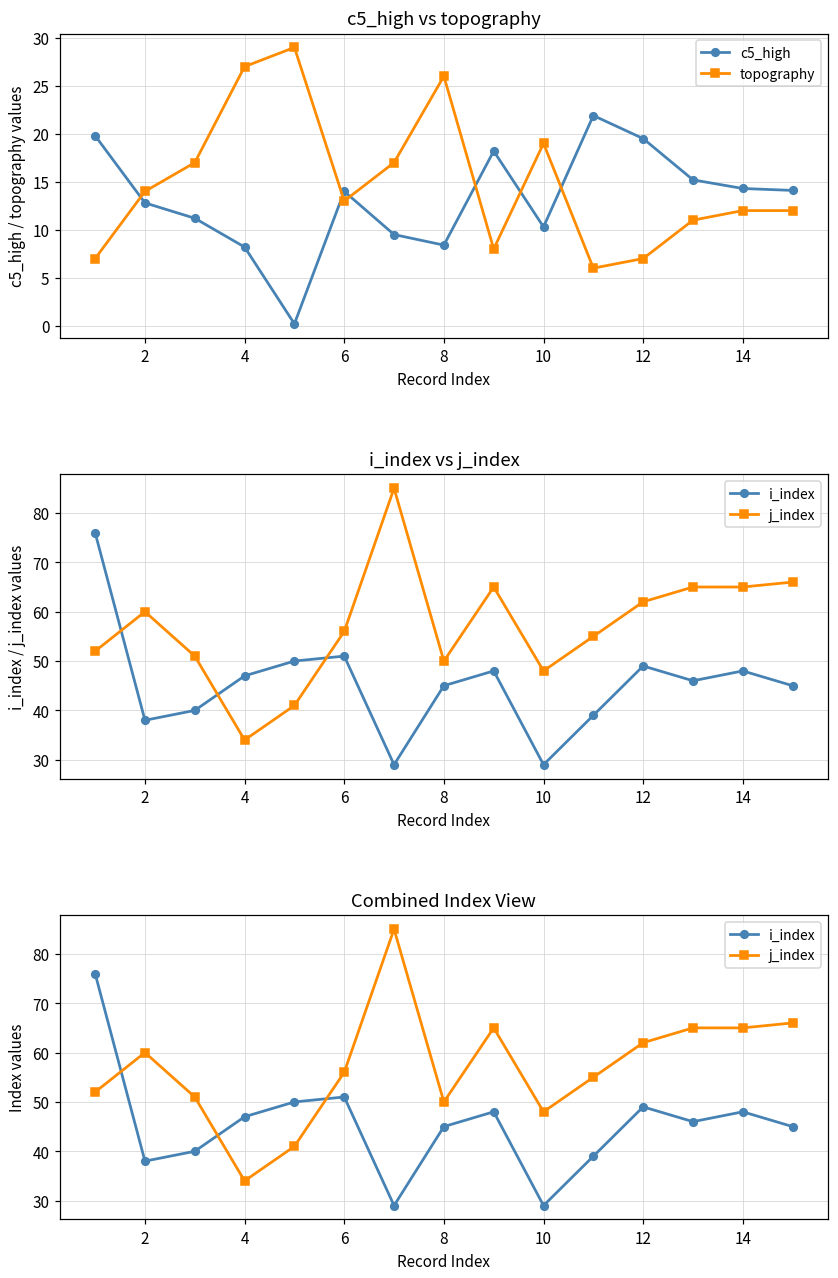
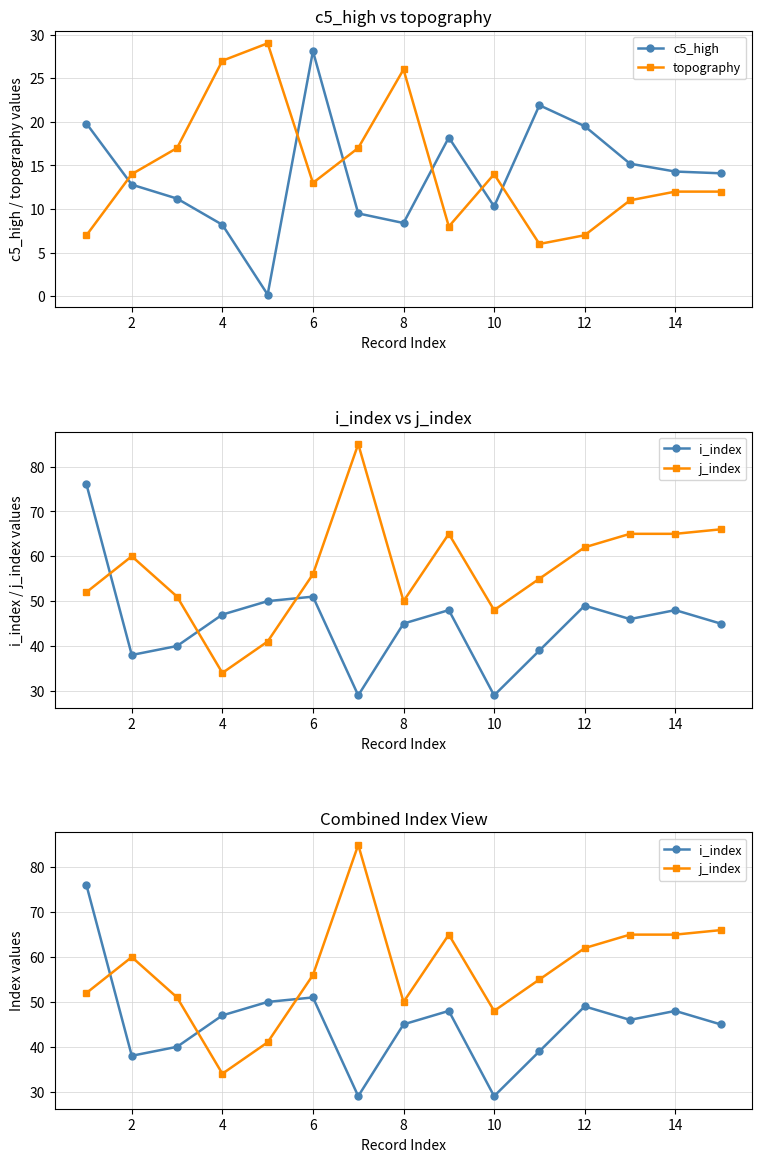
  {
    "c5_high vs topography": {
      "c5_high": {
        "2": 13,
        "4": 8,
-       "6": 14,
+       "6": 28,
        "8": 8,
        "10": 10,
        "12": 20,
        "14": 14
      },
      "topography": {
        "2": 14,
        "4": 27,
        "6": 13,
        "8": 26,
-       "10": 19,
+       "10": 14,
        "12": 7,
        "14": 12
      }
    },
    "i_index vs j_index": {
      "i_index": {
        "2": 38,
        "4": 47,
        "6": 51,
        "8": 45,
        "10": 29,
        "12": 49,
        "14": 48
      },
      "j_index": {
        "2": 60,
        "4": 34,
        "6": 56,
        "8": 50,
        "10": 48,
        "12": 62,
        "14": 65
      }
    },
    "Combined Index View": {
      "i_index": {
        "2": 38,
        "4": 47,
        "6": 51,
        "8": 45,
        "10": 29,
        "12": 49,
        "14": 48
      },
      "j_index": {
        "2": 60,
        "4": 34,
        "6": 56,
        "8": 50,
        "10": 48,
        "12": 62,
        "14": 65
      }
    }
  }
